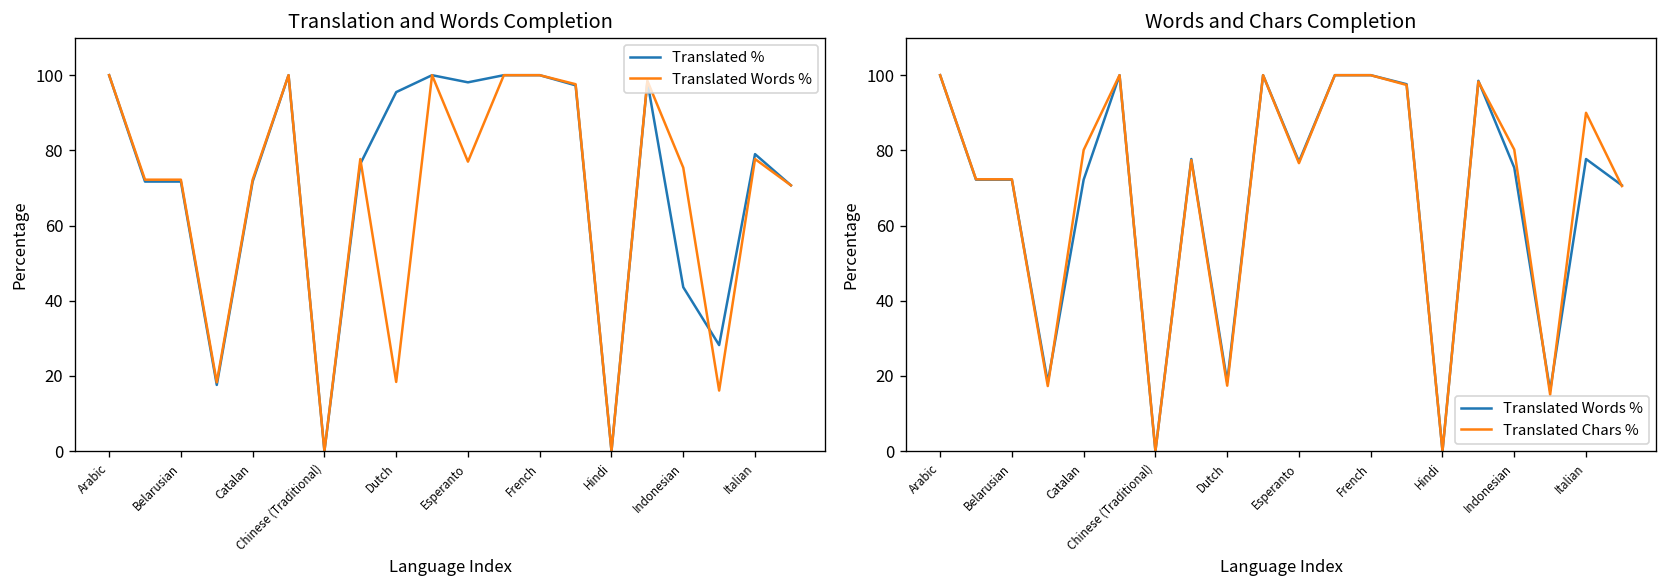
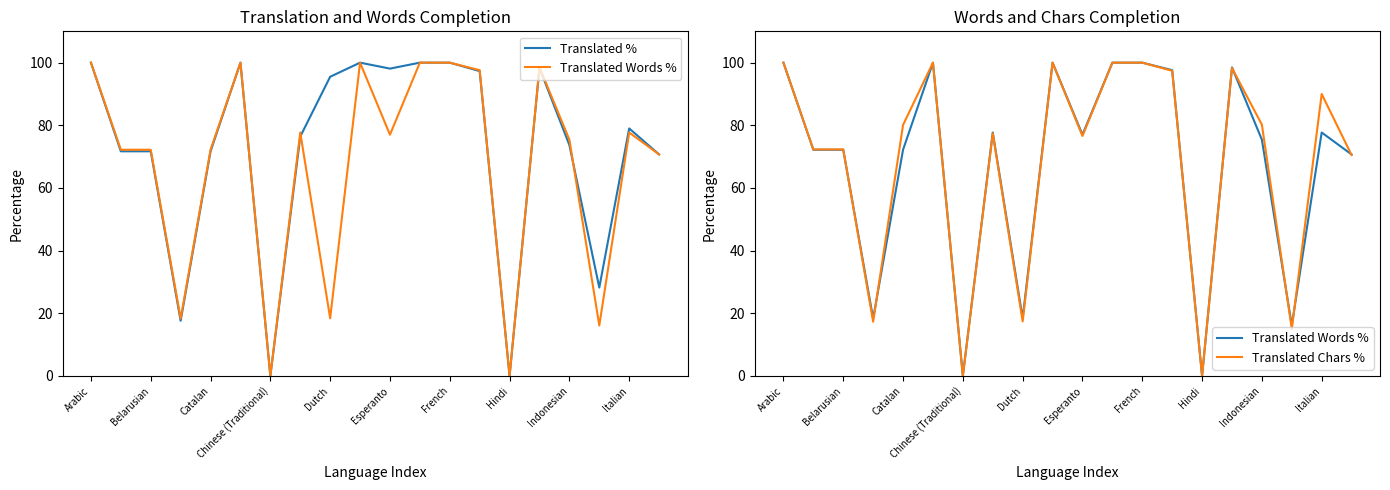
  {
    "Translation and Words Completion": {
      "Translated %": {
        "Dutch": 96,
        "Esperanto": 98,
-       "Indonesian": 44,
+       "Indonesian": 74,
        "Italian": 79
      }
    },
    "Words and Chars Completion": {
      "Translated Words %": {
        "Catalan": 72,
        "Dutch": 18,
        "Indonesian": 75,
        "Italian": 78
      },
      "Translated Chars %": {
        "Catalan": 80,
        "Dutch": 17,
        "Indonesian": 80,
        "Italian": 90
      }
    }
  }
